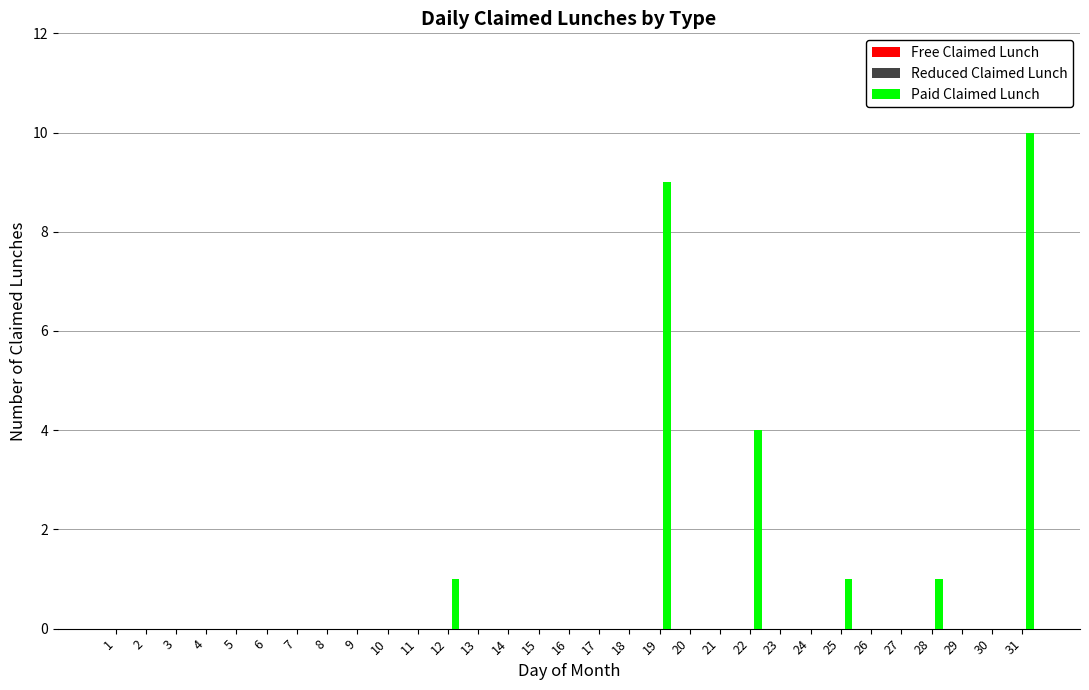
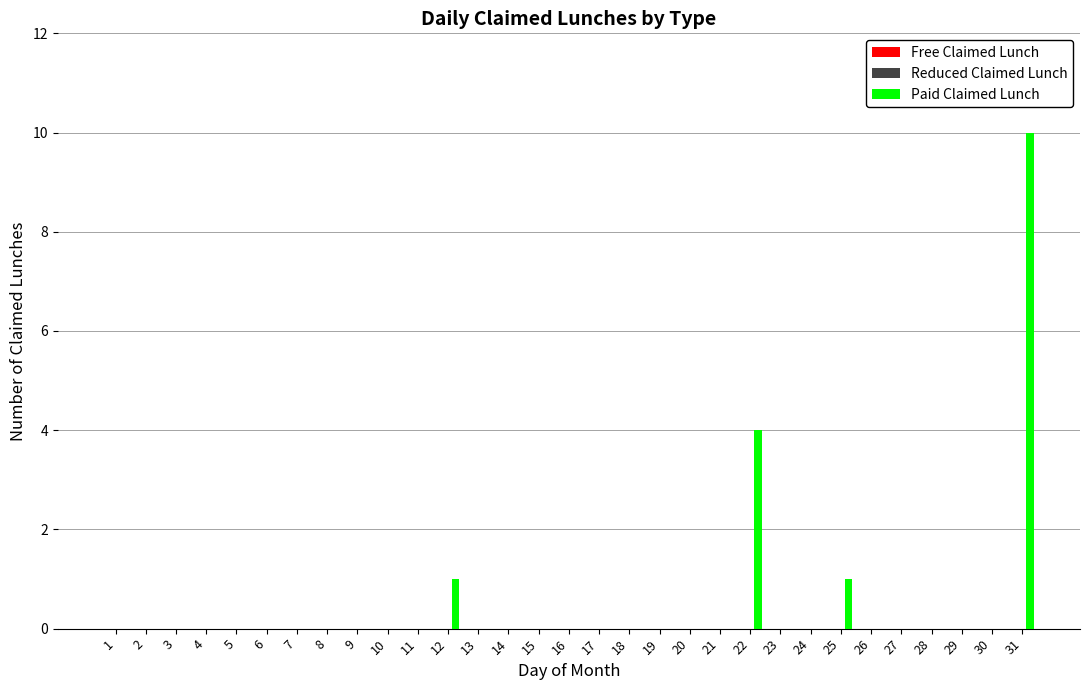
  {
    "Free Claimed Lunch": {
      "1": 0,
      "2": 0,
      "3": 0,
      "4": 0,
      "5": 0,
      "6": 0,
      "7": 0,
      "8": 0,
      "9": 0,
      "10": 0,
      "11": 0,
      "12": 0,
      "13": 0,
      "14": 0,
      "15": 0,
      "16": 0,
      "17": 0,
      "18": 0,
      "19": 0,
      "20": 0,
      "21": 0,
      "22": 0,
      "23": 0,
      "24": 0,
      "25": 0,
      "26": 0,
      "27": 0,
      "28": 0,
      "29": 0,
      "30": 0,
      "31": 0
    },
    "Reduced Claimed Lunch": {
      "1": 0,
      "2": 0,
      "3": 0,
      "4": 0,
      "5": 0,
      "6": 0,
      "7": 0,
      "8": 0,
      "9": 0,
      "10": 0,
      "11": 0,
      "12": 0,
      "13": 0,
      "14": 0,
      "15": 0,
      "16": 0,
      "17": 0,
      "18": 0,
      "19": 0,
      "20": 0,
      "21": 0,
      "22": 0,
      "23": 0,
      "24": 0,
      "25": 0,
      "26": 0,
      "27": 0,
      "28": 0,
      "29": 0,
      "30": 0,
      "31": 0
    },
    "Paid Claimed Lunch": {
      "1": 0,
      "2": 0,
      "3": 0,
      "4": 0,
      "5": 0,
      "6": 0,
      "7": 0,
      "8": 0,
      "9": 0,
      "10": 0,
      "11": 0,
      "12": 1,
      "13": 0,
      "14": 0,
      "15": 0,
      "16": 0,
      "17": 0,
      "18": 0,
-     "19": 9,
+     "19": 0,
      "20": 0,
      "21": 0,
      "22": 4,
      "23": 0,
      "24": 0,
      "25": 1,
      "26": 0,
      "27": 0,
-     "28": 1,
+     "28": 0,
      "29": 0,
      "30": 0,
      "31": 10
    }
  }
